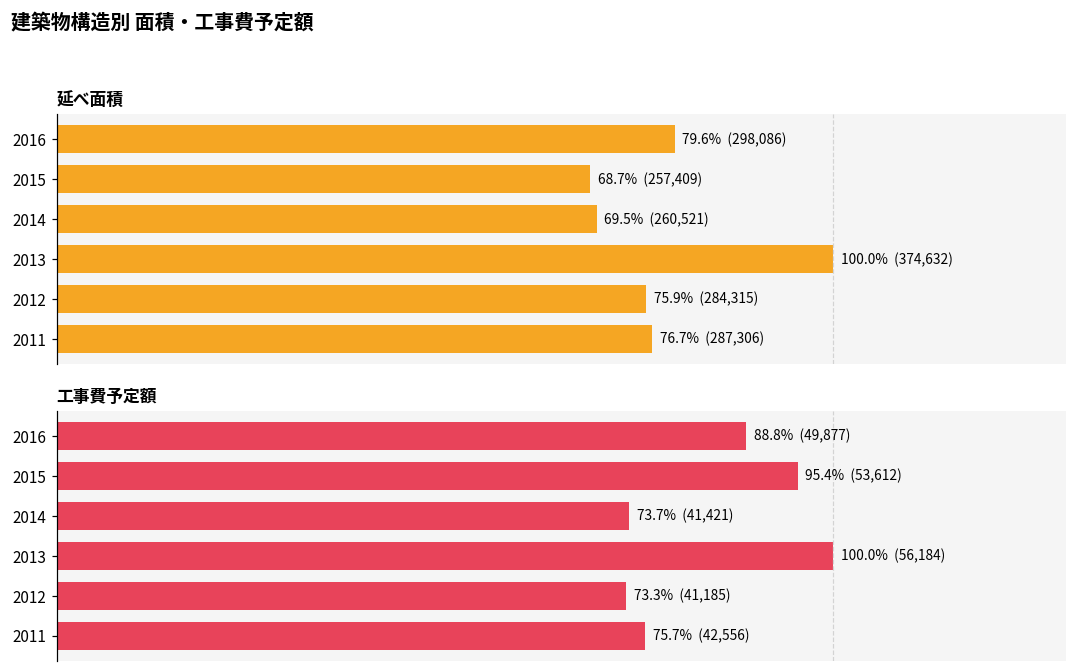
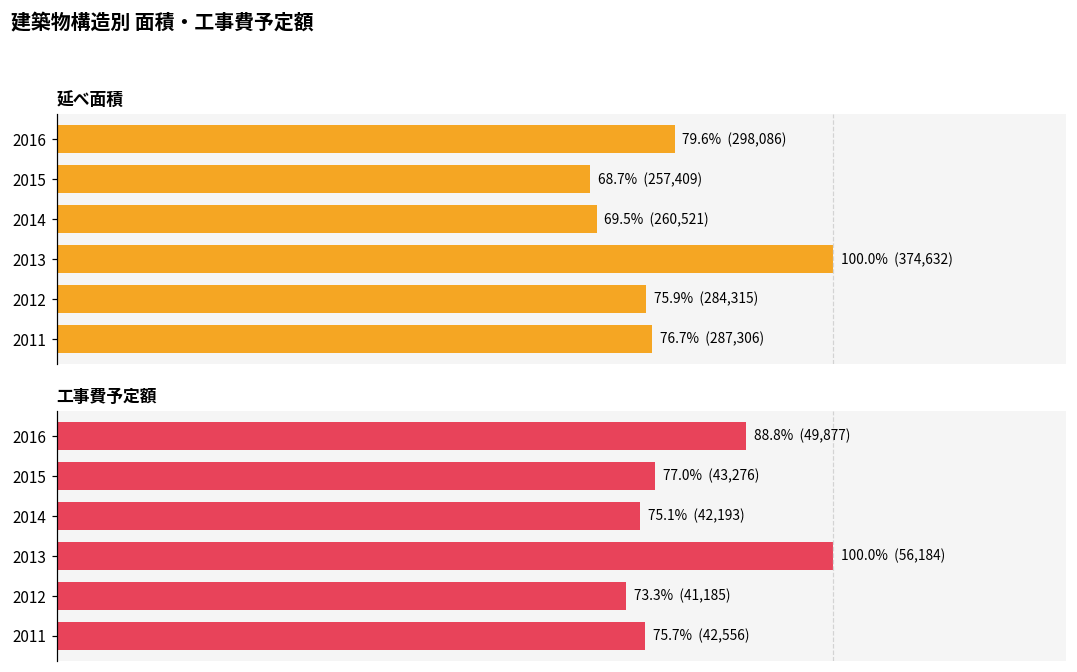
  {
    "延べ面積": {
      "2016": "79.6%",
      "2015": "68.7%",
      "2014": "69.5%",
      "2013": "100.0%",
      "2012": "75.9%",
      "2011": "76.7%"
    },
    "工事費予定額": {
      "2016": "88.8%",
-     "2015": "95.4% (53,612)",
-     "2014": "73.7% (41,421)",
+     "2015": "77.0% (43,276)",
+     "2014": "75.1% (42,193)",
      "2013": "100.0%",
      "2012": "73.3%",
      "2011": "75.7%"
    }
  }
